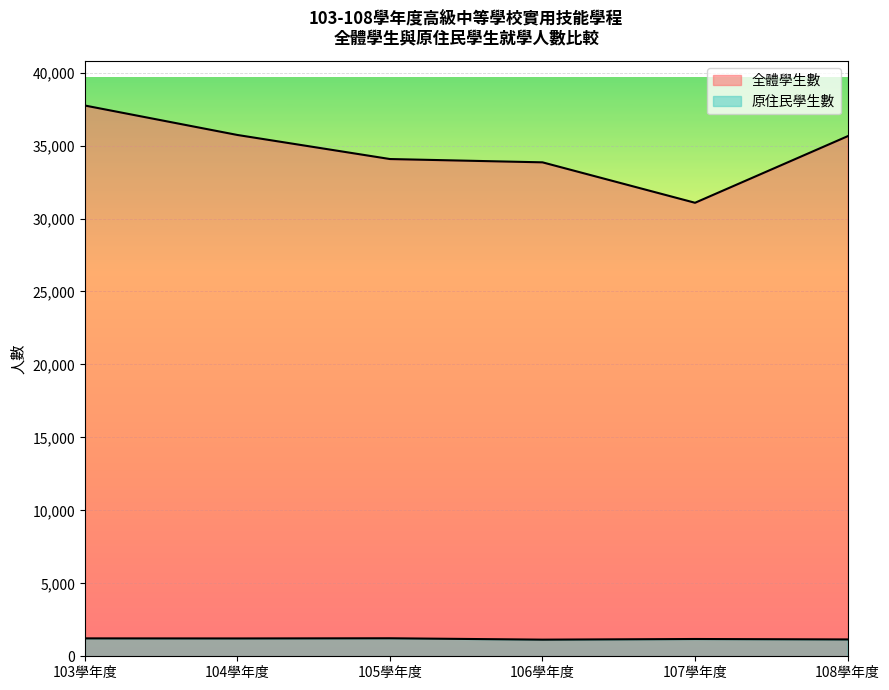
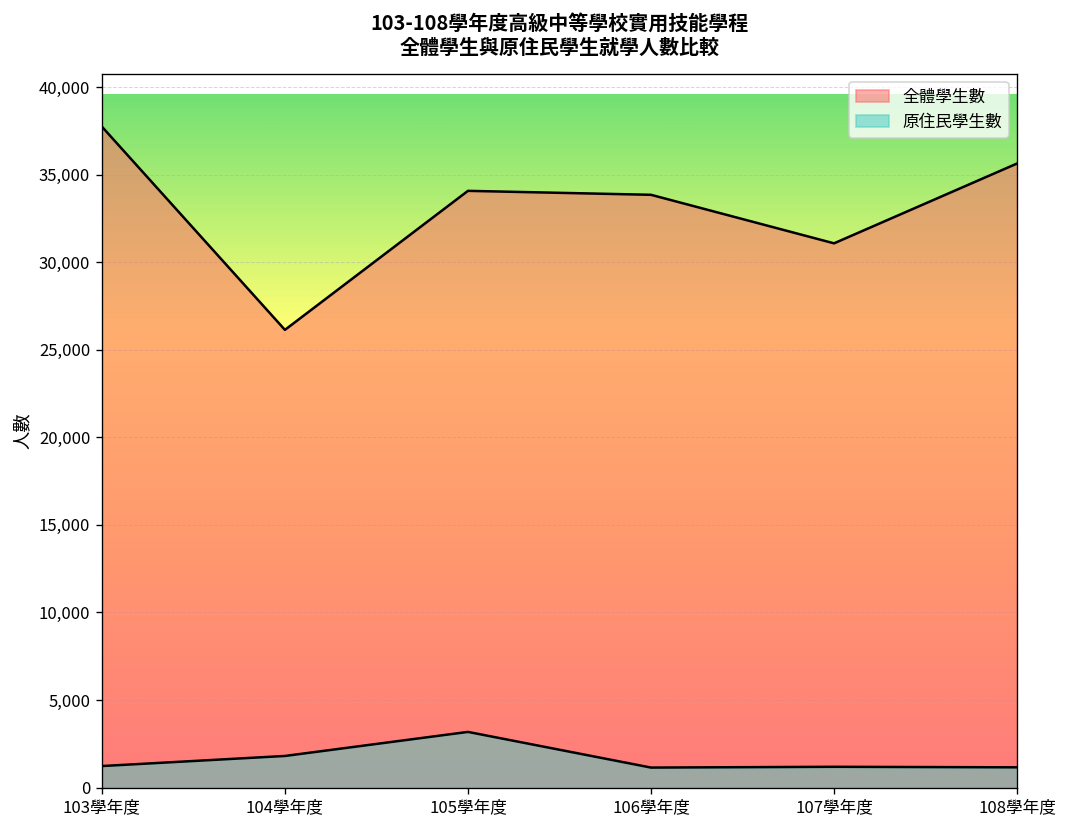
  {
    "全體學生數": {
      "103學年度": "37,700",
-     "104學年度": "35,700",
+     "104學年度": "26,100",
      "105學年度": "34,100",
      "106學年度": "33,900",
      "107學年度": "31,100",
      "108學年度": "35,600"
    },
    "原住民學生數": {
      "103學年度": "1,200",
-     "104學年度": "1,200",
-     "105學年度": "1,200",
+     "104學年度": "1,800",
+     "105學年度": "3,200",
      "106學年度": "1,100",
      "107學年度": "1,200",
      "108學年度": "1,200"
    }
  }
